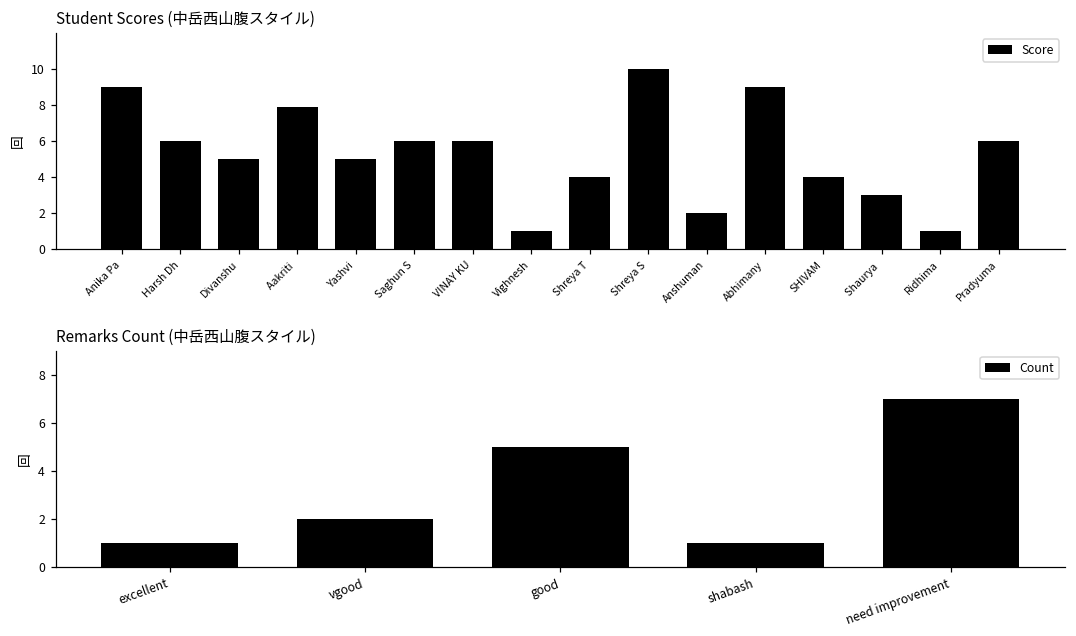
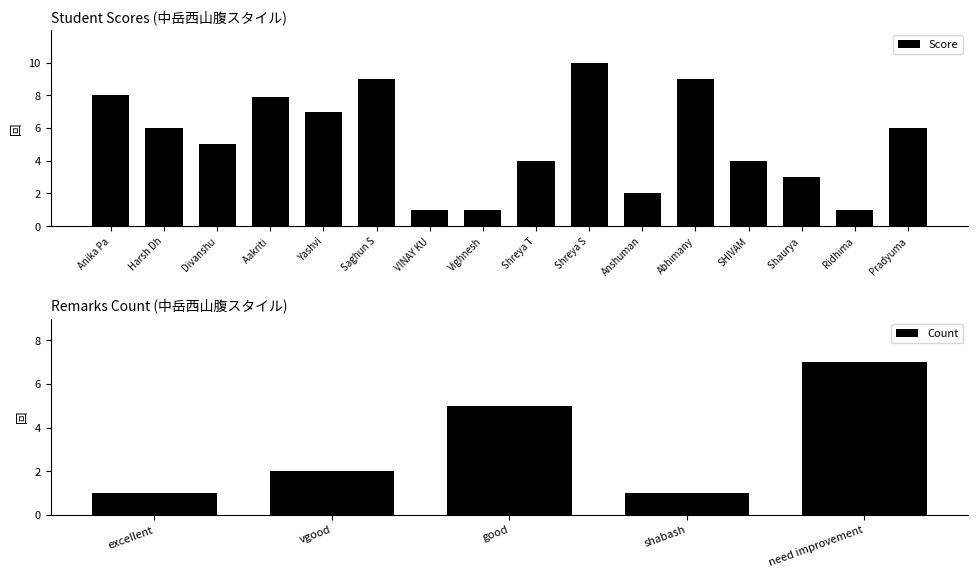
  {
    "Student Scores (中岳西山腹スタイル)": {
-     "Anika Pa": 9,
+     "Anika Pa": 8,
      "Harsh Dh": 6,
      "Divanshu": 5,
      "Aakriti": 8,
-     "Yashvi": 5,
-     "Saghun S": 6,
-     "VINAY KU": 6,
+     "Yashvi": 7,
+     "Saghun S": 9,
+     "VINAY KU": 1,
      "Vighnesh": 1,
      "Shreya T": 4,
      "Shreya S": 10,
      "Anshuman": 2,
      "Abhimany": 9,
      "SHIVAM": 4,
      "Shaurya": 3,
      "Ridhima": 1,
      "Pradyuma": 6
    },
    "Remarks Count (中岳西山腹スタイル)": {
      "excellent": 1.0,
      "vgood": 2.0,
      "good": 5.0,
      "shabash": 1.0,
      "need improvement": 7.0
    }
  }
